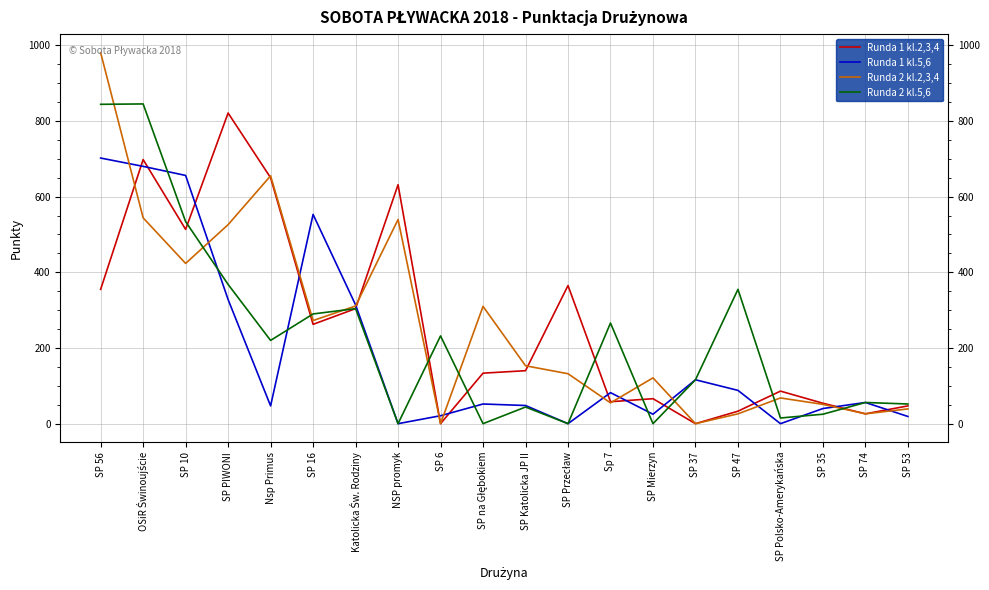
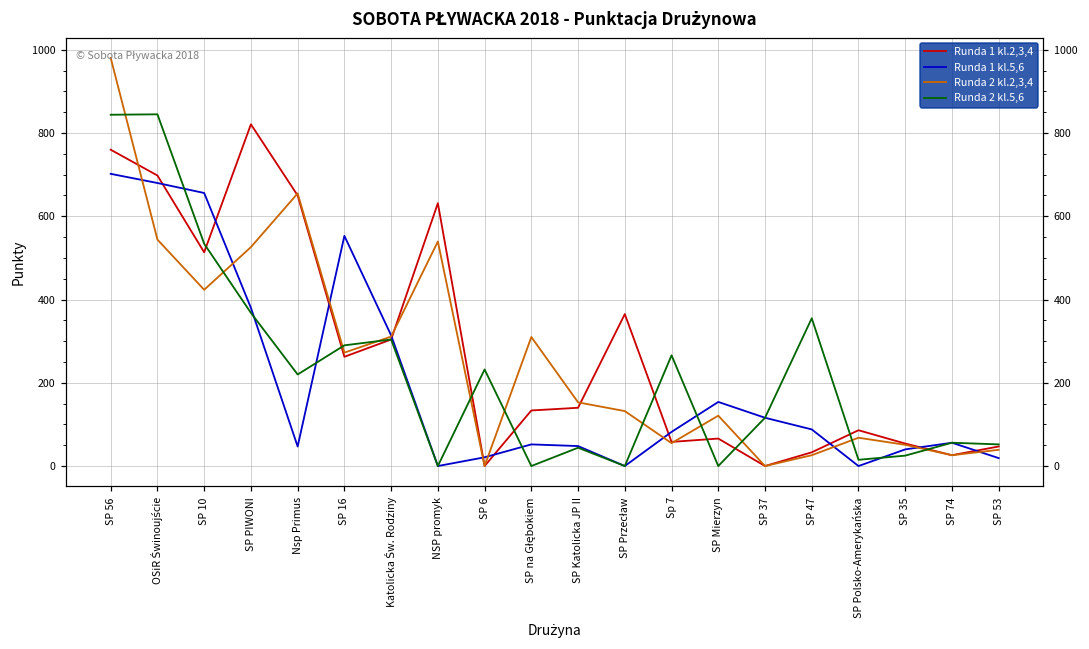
  {
    "Runda 1 kl.2,3,4": {
-     "SP 56": 360,
+     "SP 56": 760,
      "OSiR Świnoujście": 700,
      "SP 10": 510,
      "SP PIWONI": 820,
      "SP 16": 260,
      "NSP promyk": 630,
      "SP na Głębokiem": 130,
      "SP Katolicka JP II": 140,
      "SP Przecław": 370,
      "SP Mierzyn": 70,
      "SP 47": 30,
      "SP Polsko-Amerykańska": 90
    },
    "Runda 1 kl.5,6": {
      "SP 56": 700,
      "OSiR Świnoujście": 680,
      "SP 10": 660,
-     "SP PIWONI": 330,
+     "SP PIWONI": 380,
      "Nsp Primus": 50,
      "SP 16": 550,
      "SP 6": 20,
      "SP na Głębokiem": 50,
      "Sp 7": 80,
-     "SP Mierzyn": 30,
+     "SP Mierzyn": 150,
      "SP 47": 90,
      "SP Polsko-Amerykańska": 0,
      "SP 35": 40,
      "SP 53": 20
    },
    "Runda 2 kl.2,3,4": {
      "OSiR Świnoujście": 540,
      "SP 10": 420,
      "SP PIWONI": 530,
      "SP 16": 270,
      "NSP promyk": 540,
      "SP na Głębokiem": 310,
      "SP Katolicka JP II": 150,
      "SP Przecław": 130,
      "SP Mierzyn": 120,
      "SP 47": 30,
      "SP Polsko-Amerykańska": 70,
      "SP 53": 40
    },
    "Runda 2 kl.5,6": {
      "SP 56": 840,
      "OSiR Świnoujście": 850,
      "SP 10": 530,
      "SP PIWONI": 370,
      "Nsp Primus": 220,
      "SP 16": 290,
      "SP 6": 230,
      "SP na Głębokiem": 0,
      "Sp 7": 270,
      "SP Mierzyn": 0,
      "SP 47": 360,
      "SP Polsko-Amerykańska": 20,
      "SP 35": 30
    }
  }
